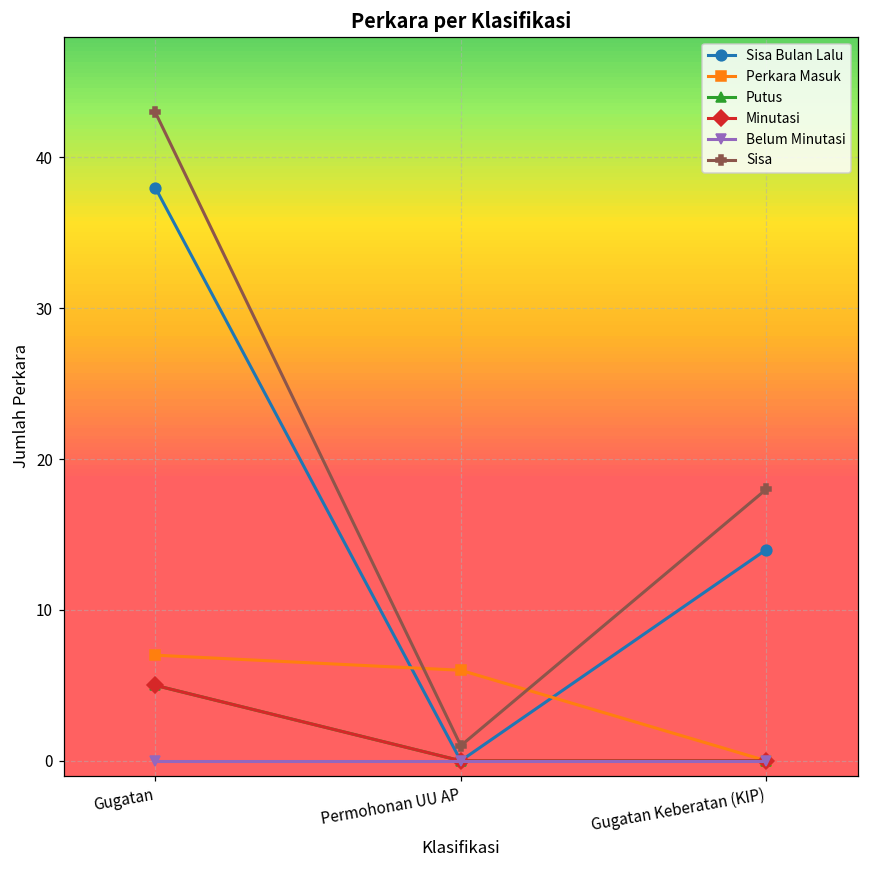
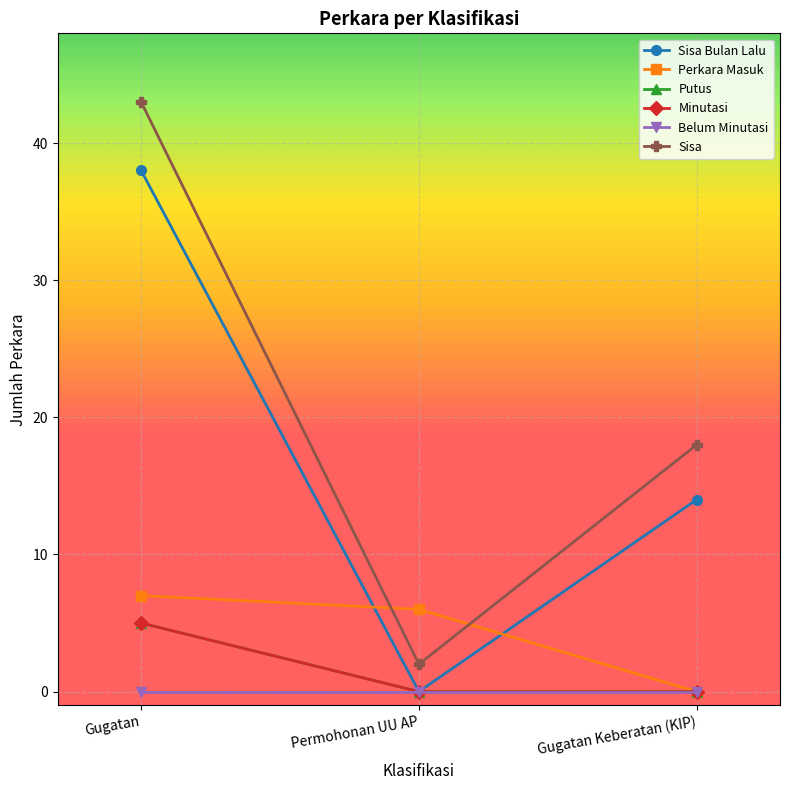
  {
    "Sisa Bulan Lalu": {
      "Gugatan": 38,
      "Gugatan Keberatan (KIP)": 14
    },
    "Perkara Masuk": {
      "Gugatan": 7,
      "Permohonan UU AP": 6
    },
    "Minutasi": {
      "Gugatan": 5
    },
    "Belum Minutasi": {
      "Gugatan": 0
    },
    "Sisa": {
      "Gugatan": 43,
-     "Permohonan UU AP": 1,
+     "Permohonan UU AP": 2,
      "Gugatan Keberatan (KIP)": 18
    }
  }
